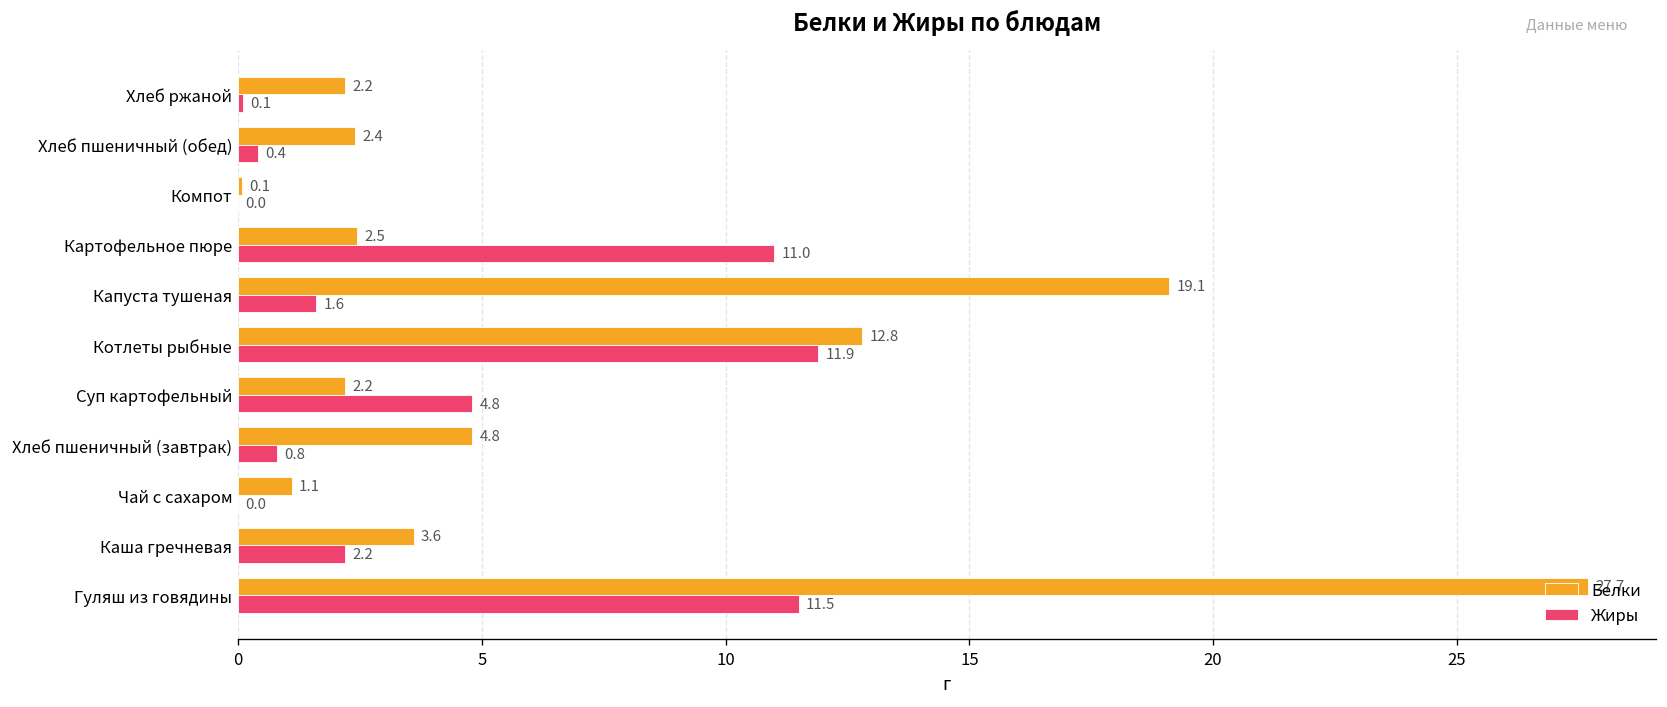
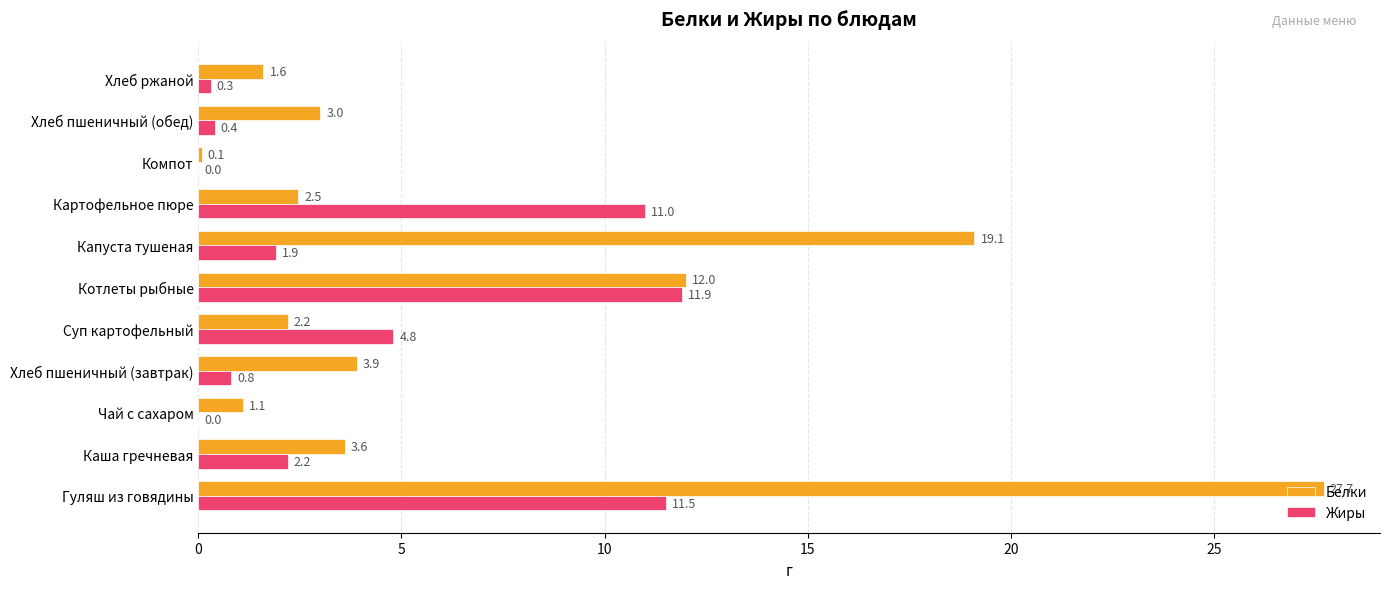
  {
    "Белки": {
-     "Хлеб ржаной": 2.2,
-     "Хлеб пшеничный (обед)": 2.4,
+     "Хлеб ржаной": 1.6,
+     "Хлеб пшеничный (обед)": 3.0,
      "Компот": 0.1,
      "Картофельное пюре": 2.5,
      "Капуста тушеная": 19.1,
-     "Котлеты рыбные": 12.8,
+     "Котлеты рыбные": 12.0,
      "Суп картофельный": 2.2,
-     "Хлеб пшеничный (завтрак)": 4.8,
+     "Хлеб пшеничный (завтрак)": 3.9,
      "Чай с сахаром": 1.1,
      "Каша гречневая": 3.6,
      "Гуляш из говядины": 27.7
    },
    "Жиры": {
-     "Хлеб ржаной": 0.1,
+     "Хлеб ржаной": 0.3,
      "Хлеб пшеничный (обед)": 0.4,
      "Компот": 0.0,
      "Картофельное пюре": 11.0,
-     "Капуста тушеная": 1.6,
+     "Капуста тушеная": 1.9,
      "Котлеты рыбные": 11.9,
      "Суп картофельный": 4.8,
      "Хлеб пшеничный (завтрак)": 0.8,
      "Чай с сахаром": 0.0,
      "Каша гречневая": 2.2,
      "Гуляш из говядины": 11.5
    }
  }
